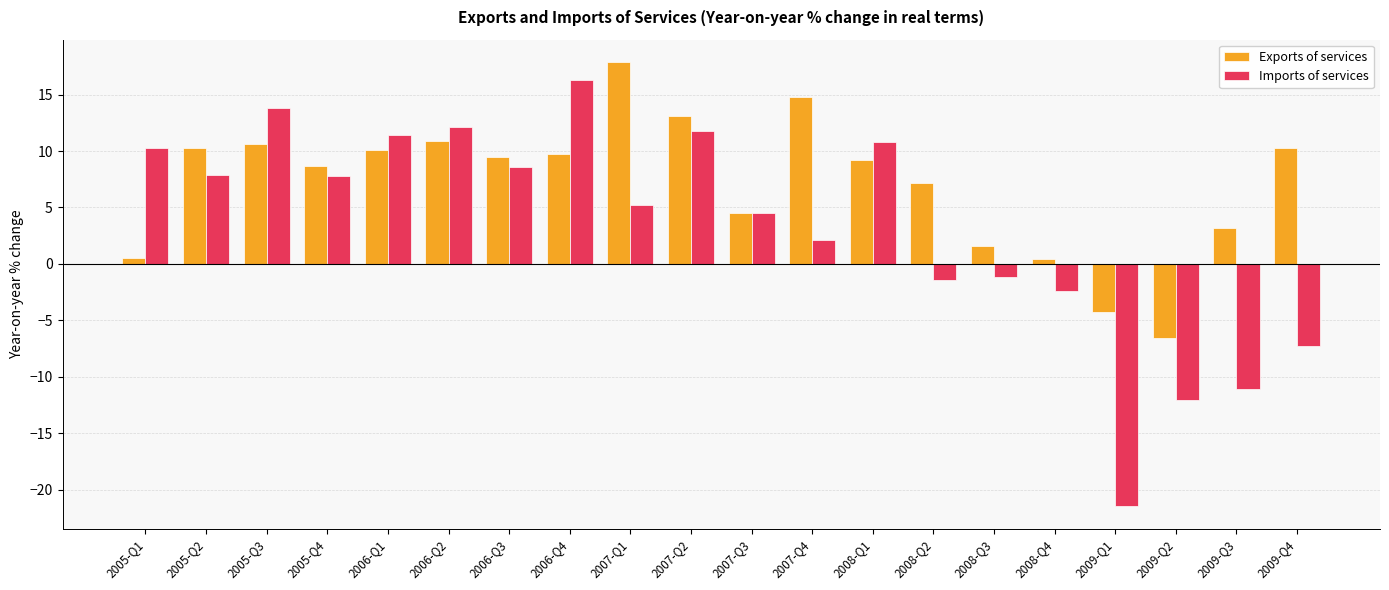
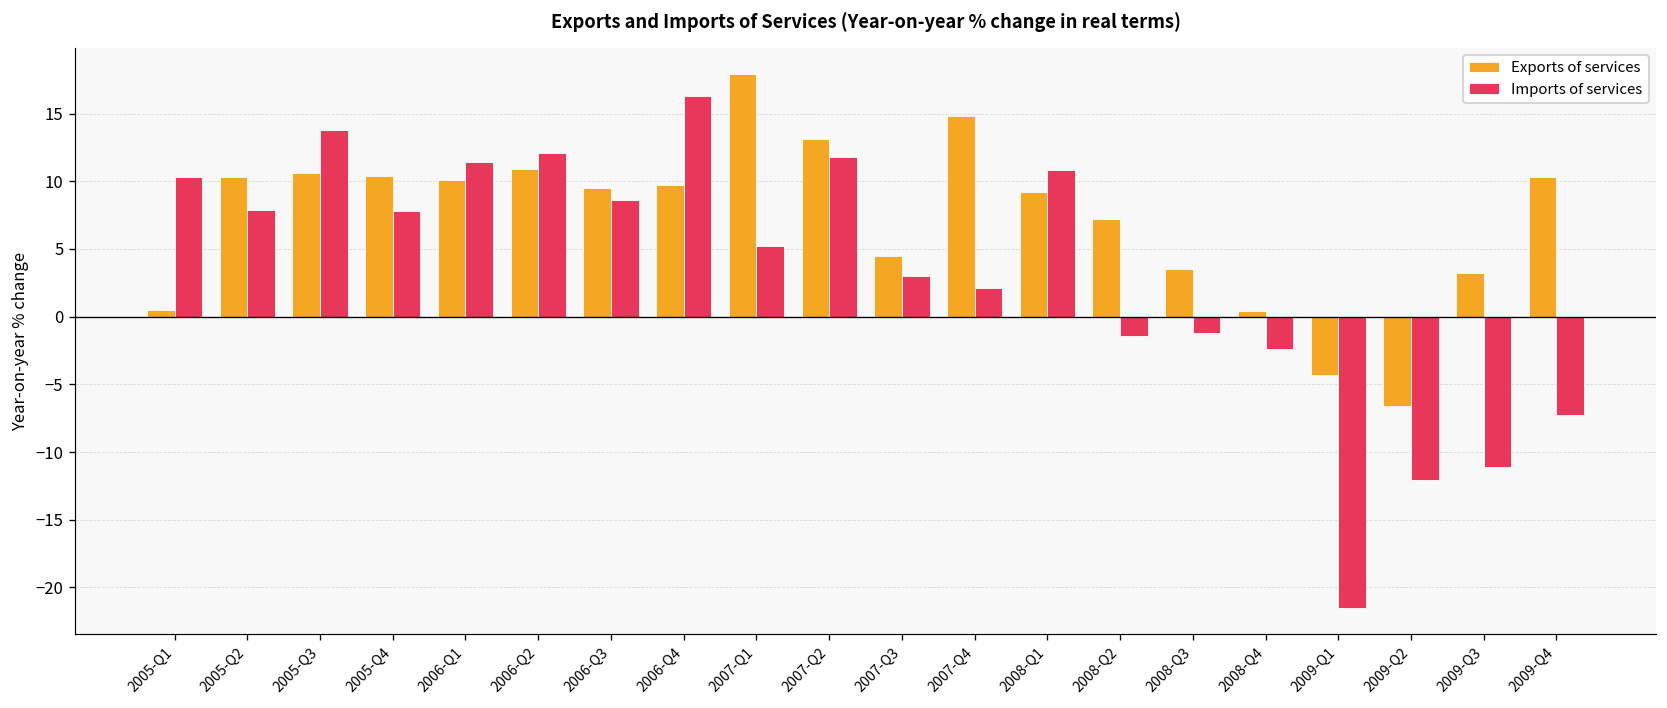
  {
    "Exports of services": {
      "2005-Q1": 0.5,
      "2005-Q2": 10.3,
      "2005-Q3": 10.6,
-     "2005-Q4": 8.7,
+     "2005-Q4": 10.4,
      "2006-Q1": 10.1,
      "2006-Q2": 10.9,
      "2006-Q3": 9.5,
      "2006-Q4": 9.7,
      "2007-Q1": 17.9,
      "2007-Q2": 13.1,
      "2007-Q3": 4.5,
      "2007-Q4": 14.8,
      "2008-Q1": 9.2,
      "2008-Q2": 7.2,
-     "2008-Q3": 1.6,
+     "2008-Q3": 3.5,
      "2008-Q4": 0.4,
      "2009-Q1": -4.3,
      "2009-Q2": -6.6,
      "2009-Q3": 3.2,
      "2009-Q4": 10.3
    },
    "Imports of services": {
      "2005-Q1": 10.3,
      "2005-Q2": 7.9,
      "2005-Q3": 13.8,
      "2005-Q4": 7.8,
      "2006-Q1": 11.4,
      "2006-Q2": 12.1,
      "2006-Q3": 8.6,
      "2006-Q4": 16.3,
      "2007-Q1": 5.2,
      "2007-Q2": 11.8,
-     "2007-Q3": 4.5,
+     "2007-Q3": 3.0,
      "2007-Q4": 2.1,
      "2008-Q1": 10.8,
      "2008-Q2": -1.4,
      "2008-Q3": -1.2,
      "2008-Q4": -2.4,
      "2009-Q1": -21.5,
      "2009-Q2": -12.1,
      "2009-Q3": -11.1,
      "2009-Q4": -7.3
    }
  }
